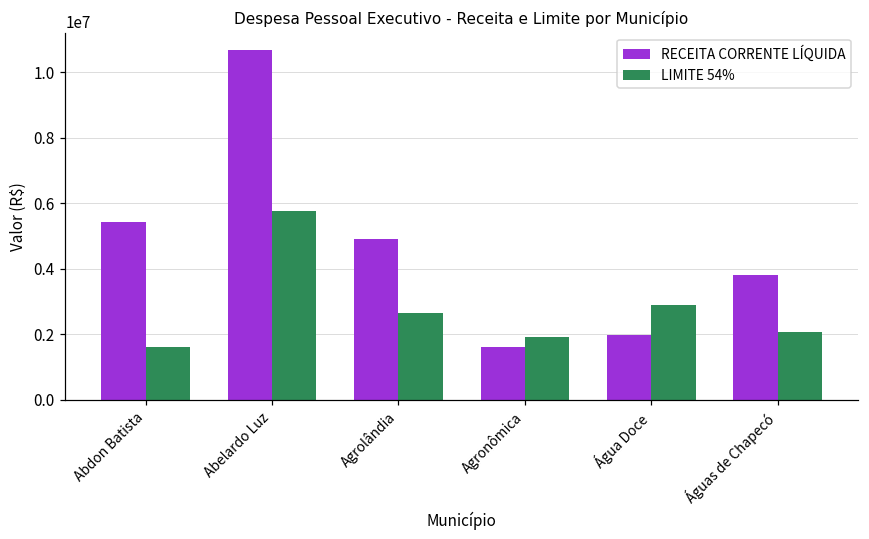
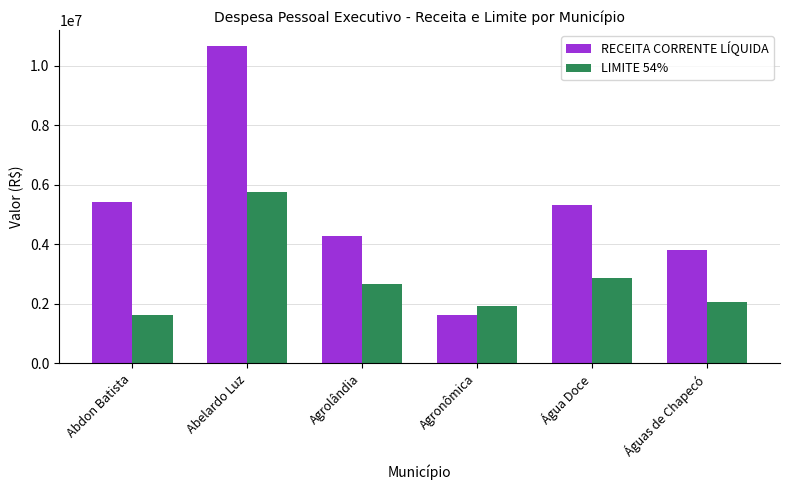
  {
    "RECEITA CORRENTE LÍQUIDA": {
      "Abdon Batista": 5400000,
      "Abelardo Luz": 10700000,
-     "Agrolândia": 4900000,
+     "Agrolândia": 4300000,
      "Agronômica": 1600000,
-     "Água Doce": 2000000,
+     "Água Doce": 5300000,
      "Águas de Chapecó": 3800000
    },
    "LIMITE 54%": {
      "Abdon Batista": 1600000,
      "Abelardo Luz": 5800000,
      "Agrolândia": 2700000,
      "Agronômica": 1900000,
      "Água Doce": 2900000,
      "Águas de Chapecó": 2100000
    }
  }
